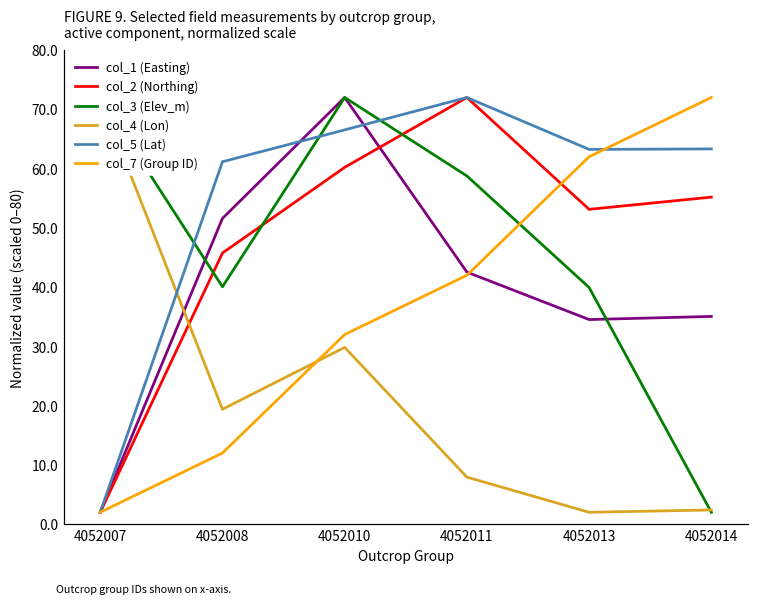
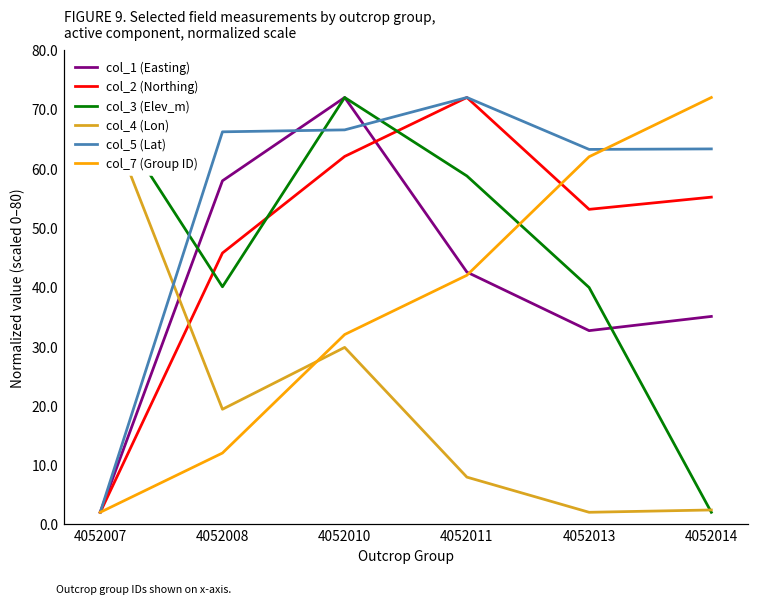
  {
    "col_1 (Easting)": {
-     "4052008": 52,
+     "4052008": 58,
      "4052011": 43,
-     "4052013": 35,
+     "4052013": 33,
      "4052014": 35
    },
    "col_2 (Northing)": {
      "4052008": 46,
-     "4052010": 60,
+     "4052010": 62,
      "4052013": 53,
      "4052014": 55
    },
    "col_3 (Elev_m)": {
      "4052008": 40,
      "4052011": 59,
      "4052013": 40
    },
    "col_5 (Lat)": {
-     "4052008": 61,
+     "4052008": 66,
      "4052010": 67,
      "4052013": 63,
      "4052014": 63
    }
  }
